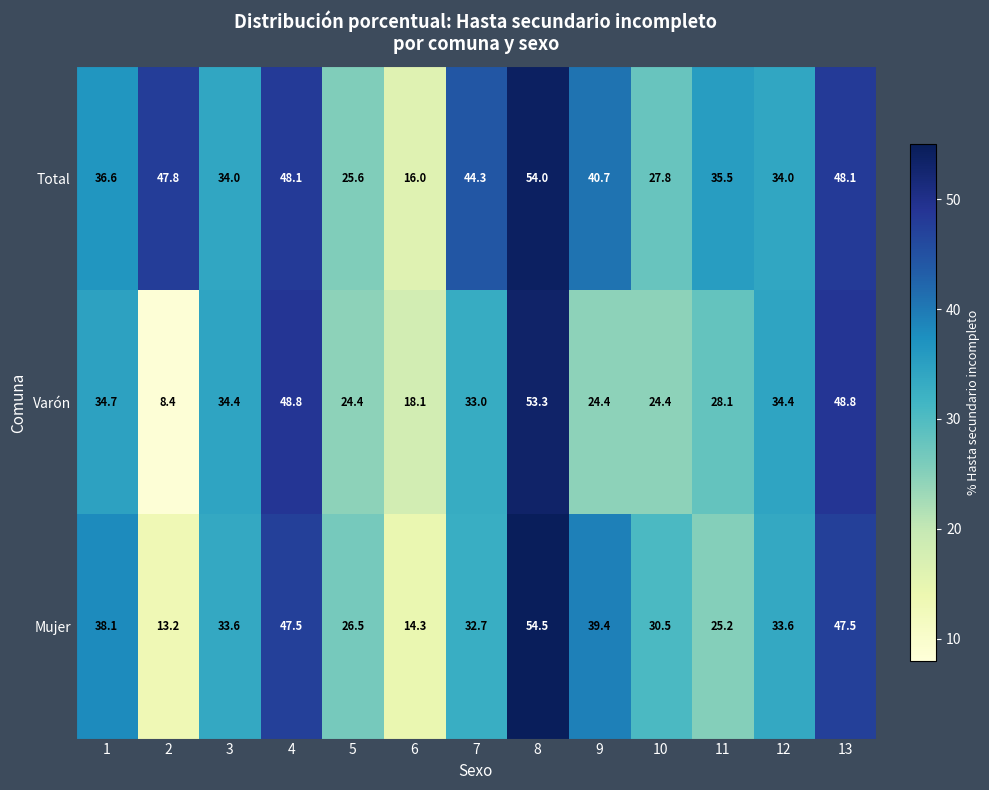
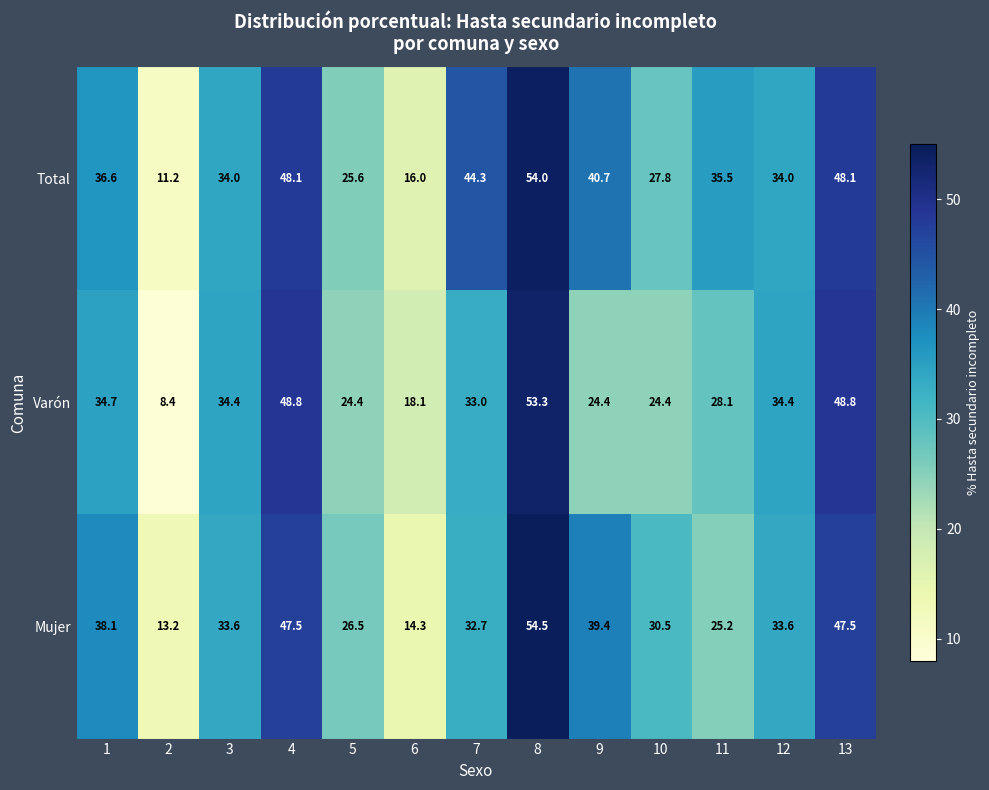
  {
    "Total": {
      "1": 36.6,
-     "2": 47.8,
+     "2": 11.2,
      "3": 34.0,
      "4": 48.1,
      "5": 25.6,
      "6": 16.0,
      "7": 44.3,
      "8": 54.0,
      "9": 40.7,
      "10": 27.8,
      "11": 35.5,
      "12": 34.0,
      "13": 48.1
    },
    "Varón": {
      "1": 34.7,
      "2": 8.4,
      "3": 34.4,
      "4": 48.8,
      "5": 24.4,
      "6": 18.1,
      "7": 33.0,
      "8": 53.3,
      "9": 24.4,
      "10": 24.4,
      "11": 28.1,
      "12": 34.4,
      "13": 48.8
    },
    "Mujer": {
      "1": 38.1,
      "2": 13.2,
      "3": 33.6,
      "4": 47.5,
      "5": 26.5,
      "6": 14.3,
      "7": 32.7,
      "8": 54.5,
      "9": 39.4,
      "10": 30.5,
      "11": 25.2,
      "12": 33.6,
      "13": 47.5
    }
  }
